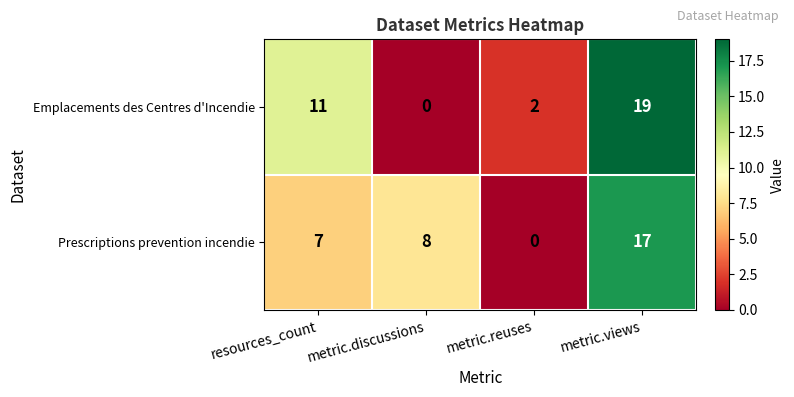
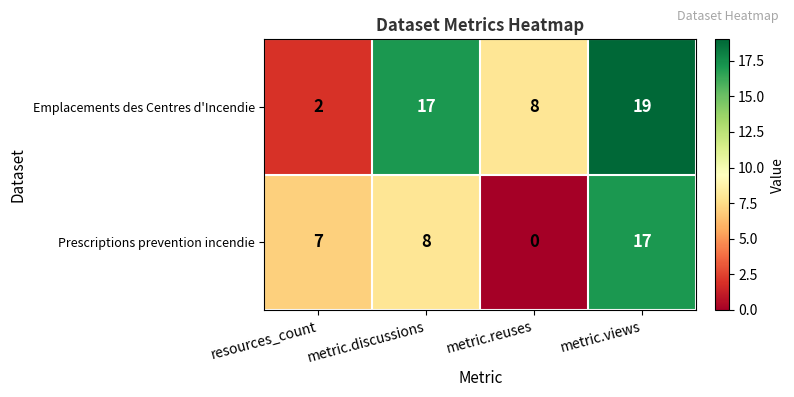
  {
    "Emplacements des Centres d'Incendie": {
-     "resources_count": 11,
-     "metric.discussions": 0,
-     "metric.reuses": 2,
+     "resources_count": 2,
+     "metric.discussions": 17,
+     "metric.reuses": 8,
      "metric.views": 19
    },
    "Prescriptions prevention incendie": {
      "resources_count": 7,
      "metric.discussions": 8,
      "metric.reuses": 0,
      "metric.views": 17
    }
  }
